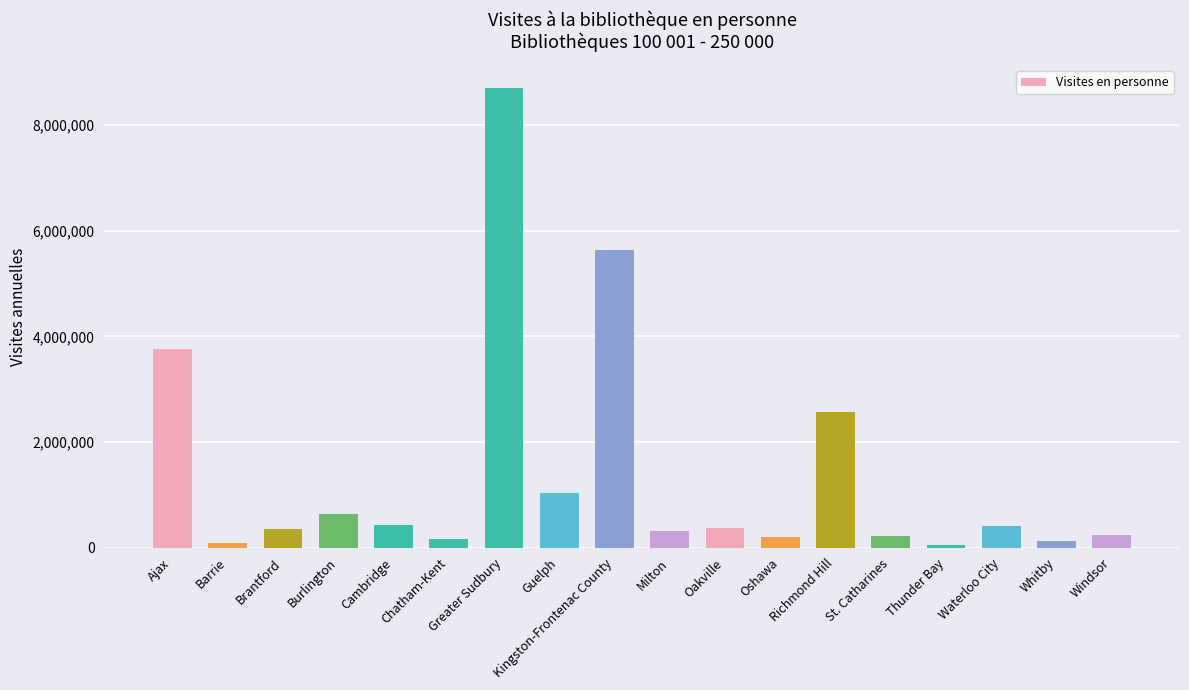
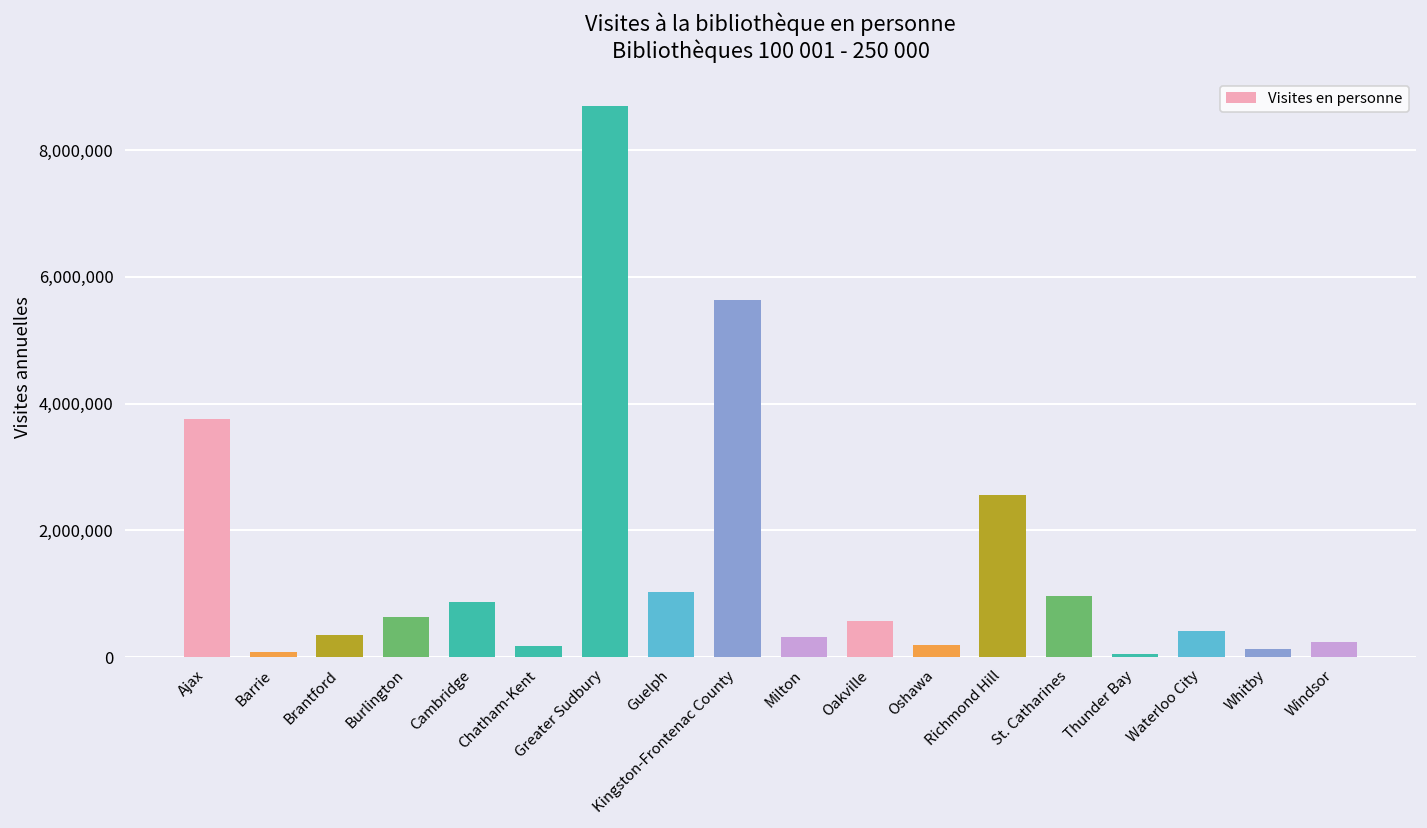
  {
    "Ajax": "3,800,000",
    "Barrie": "100,000",
    "Brantford": "300,000",
    "Burlington": "600,000",
-   "Cambridge": "400,000",
+   "Cambridge": "900,000",
    "Chatham-Kent": "200,000",
    "Greater Sudbury": "8,700,000",
    "Guelph": "1,000,000",
    "Kingston-Frontenac County": "5,600,000",
    "Milton": "300,000",
-   "Oakville": "400,000",
+   "Oakville": "600,000",
    "Oshawa": "200,000",
    "Richmond Hill": "2,600,000",
-   "St. Catharines": "200,000",
+   "St. Catharines": "1,000,000",
    "Thunder Bay": "100,000",
    "Waterloo City": "400,000",
    "Whitby": "100,000",
    "Windsor": "200,000"
  }
